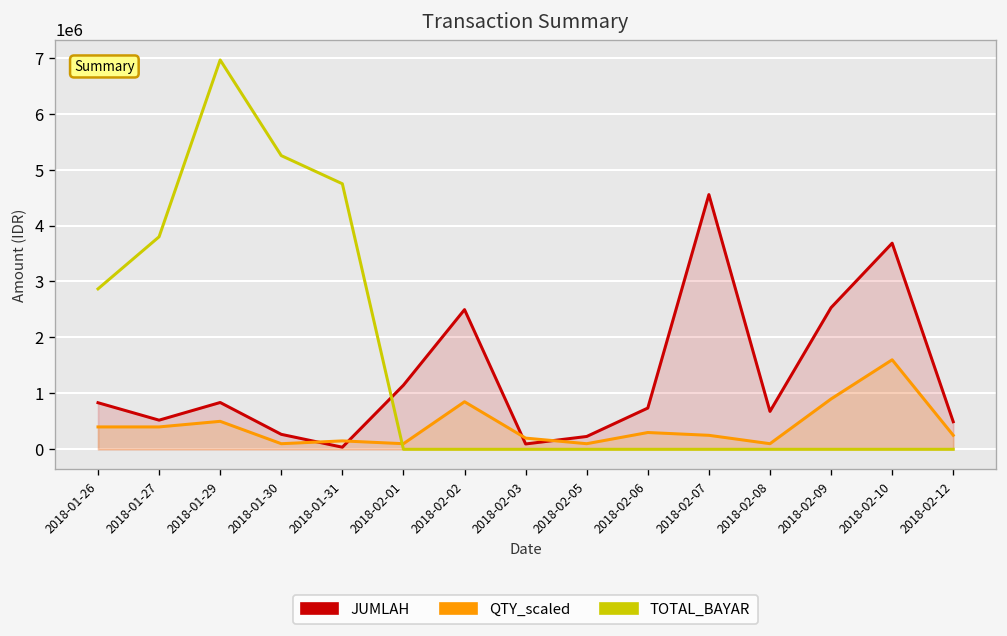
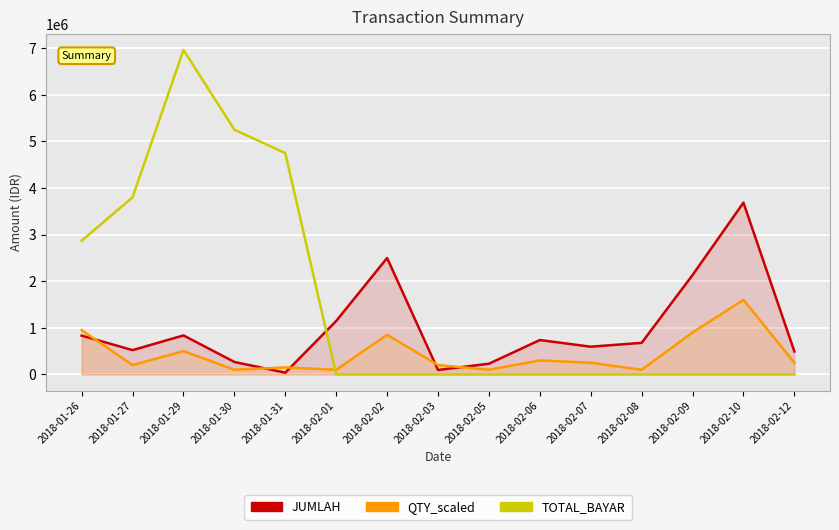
  {
    "JUMLAH": {
      "2018-01-26": 800000,
      "2018-01-27": 500000,
      "2018-01-29": 800000,
      "2018-01-30": 300000,
      "2018-01-31": 0,
      "2018-02-01": 1100000,
      "2018-02-02": 2500000,
      "2018-02-03": 100000,
      "2018-02-05": 200000,
      "2018-02-06": 700000,
-     "2018-02-07": 4600000,
+     "2018-02-07": 600000,
      "2018-02-08": 700000,
-     "2018-02-09": 2500000,
+     "2018-02-09": 2100000,
      "2018-02-10": 3700000,
      "2018-02-12": 500000
    },
    "QTY_scaled": {
-     "2018-01-26": 400000,
-     "2018-01-27": 400000,
+     "2018-01-26": 1000000,
+     "2018-01-27": 200000,
      "2018-01-29": 500000,
      "2018-01-30": 100000,
      "2018-01-31": 200000,
      "2018-02-01": 100000,
      "2018-02-02": 900000,
      "2018-02-03": 200000,
      "2018-02-05": 100000,
      "2018-02-06": 300000,
      "2018-02-07": 300000,
      "2018-02-08": 100000,
      "2018-02-09": 900000,
      "2018-02-10": 1600000,
      "2018-02-12": 300000
    },
    "TOTAL_BAYAR": {
      "2018-01-26": 2900000,
      "2018-01-27": 3800000,
      "2018-01-29": 7000000,
      "2018-01-30": 5200000,
      "2018-01-31": 4700000,
      "2018-02-01": 0,
      "2018-02-02": 0,
      "2018-02-03": 0,
      "2018-02-05": 0,
      "2018-02-06": 0,
      "2018-02-07": 0,
      "2018-02-08": 0,
      "2018-02-09": 0,
      "2018-02-10": 0,
      "2018-02-12": 0
    }
  }
